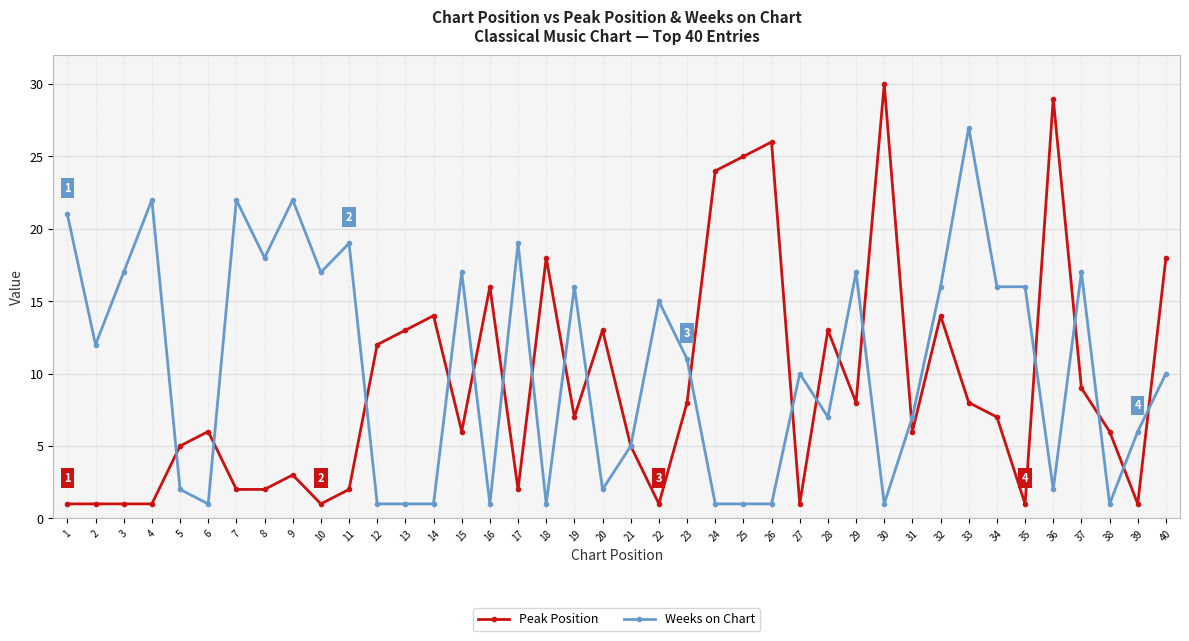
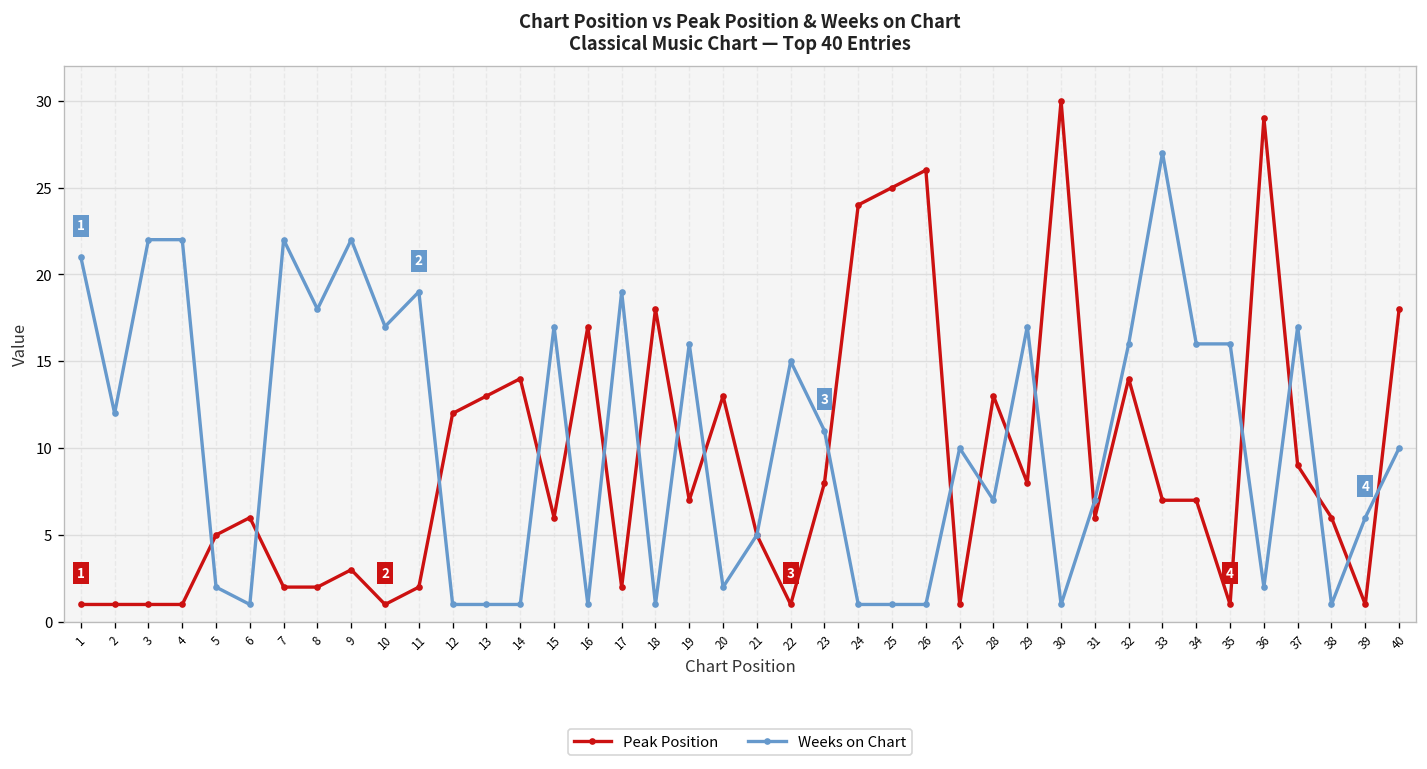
  {
    "Peak Position": {
      "3": 1,
      "4": 1,
      "5": 5,
      "6": 6,
      "7": 2,
      "8": 2,
      "9": 3,
      "12": 12,
      "13": 13,
      "14": 14,
      "15": 6,
-     "16": 16,
+     "16": 17,
      "17": 2,
      "18": 18,
      "19": 7,
      "20": 13,
      "23": 8,
      "24": 24,
      "25": 25,
      "26": 26,
      "27": 1,
      "28": 13,
      "29": 8,
      "30": 30,
      "31": 6,
      "32": 14,
-     "33": 8,
+     "33": 7,
      "34": 7,
      "36": 29,
      "37": 9,
      "38": 6,
      "39": 1,
      "40": 18
    },
    "Weeks on Chart": {
      "2": 12,
-     "3": 17,
+     "3": 22,
      "4": 22,
      "5": 2,
      "6": 1,
      "7": 22,
      "8": 18,
      "9": 22,
      "10": 17,
      "12": 1,
      "13": 1,
      "14": 1,
      "15": 17,
      "16": 1,
      "17": 19,
      "18": 1,
      "19": 16,
      "20": 2,
      "22": 15,
      "24": 1,
      "25": 1,
      "26": 1,
      "27": 10,
      "28": 7,
      "29": 17,
      "30": 1,
      "31": 7,
      "32": 16,
      "33": 27,
      "34": 16,
      "35": 16,
      "36": 2,
      "37": 17,
      "38": 1,
      "40": 10
    }
  }
